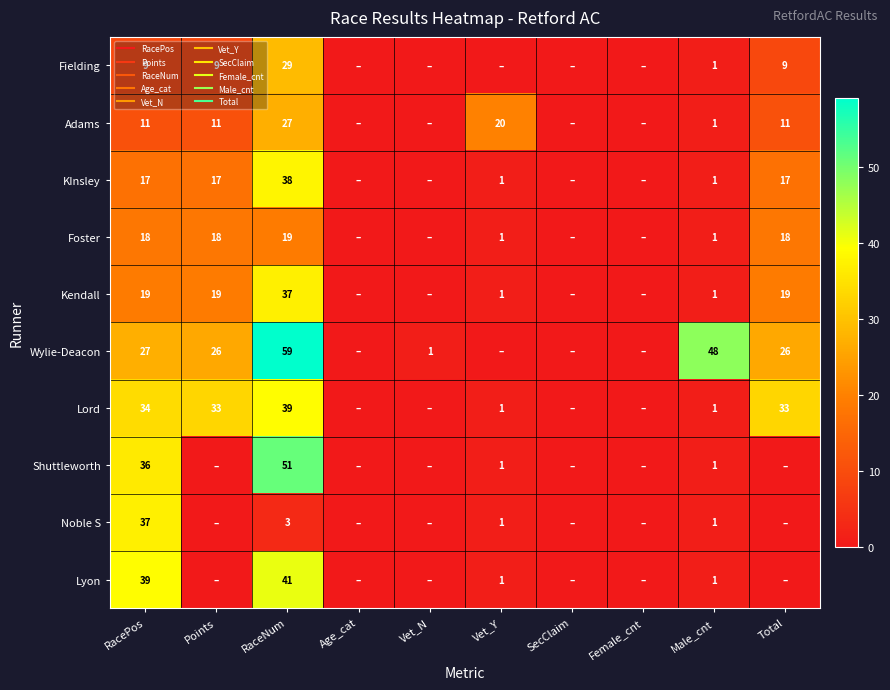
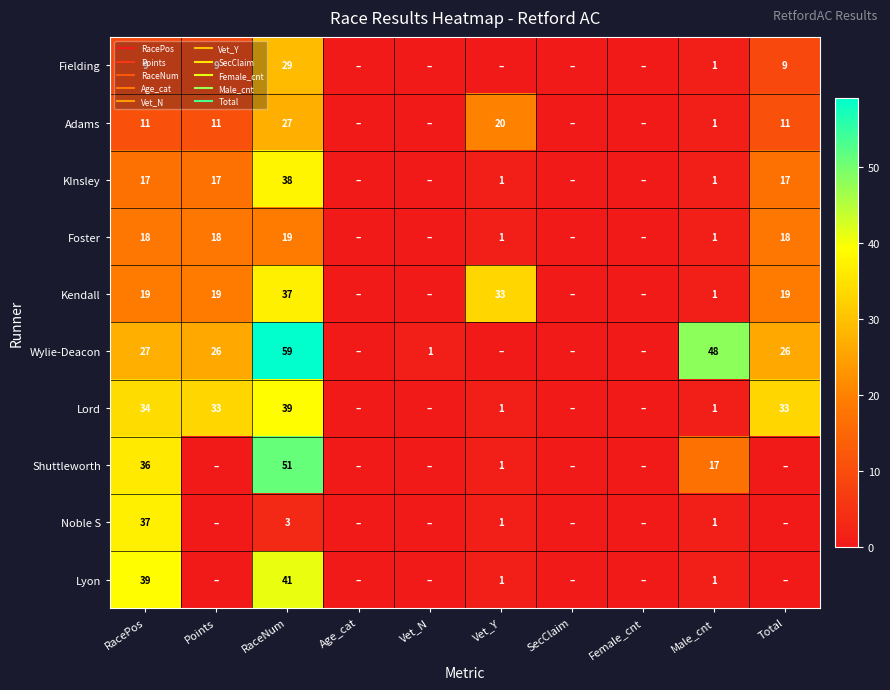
  {
    "Fielding": {
      "RaceNum": 29,
      "Male_cnt": 1,
      "Total": 9
    },
    "Adams": {
      "RacePos": 11,
      "Points": 11,
      "RaceNum": 27,
      "Vet_Y": 20,
      "Male_cnt": 1,
      "Total": 11
    },
    "KInsley": {
      "RacePos": 17,
      "Points": 17,
      "RaceNum": 38,
      "Vet_Y": 1,
      "Male_cnt": 1,
      "Total": 17
    },
    "Foster": {
      "RacePos": 18,
      "Points": 18,
      "RaceNum": 19,
      "Vet_Y": 1,
      "Male_cnt": 1,
      "Total": 18
    },
    "Kendall": {
      "RacePos": 19,
      "Points": 19,
      "RaceNum": 37,
-     "Vet_Y": 1,
+     "Vet_Y": 33,
      "Male_cnt": 1,
      "Total": 19
    },
    "Wylie-Deacon": {
      "RacePos": 27,
      "Points": 26,
      "RaceNum": 59,
      "Vet_N": 1,
      "Male_cnt": 48,
      "Total": 26
    },
    "Lord": {
      "RacePos": 34,
      "Points": 33,
      "RaceNum": 39,
      "Vet_Y": 1,
      "Male_cnt": 1,
      "Total": 33
    },
    "Shuttleworth": {
      "RacePos": 36,
      "RaceNum": 51,
      "Vet_Y": 1,
-     "Male_cnt": 1
+     "Male_cnt": 17
    },
    "Noble S": {
      "RacePos": 37,
      "RaceNum": 3,
      "Vet_Y": 1,
      "Male_cnt": 1
    },
    "Lyon": {
      "RacePos": 39,
      "RaceNum": 41,
      "Vet_Y": 1,
      "Male_cnt": 1
    }
  }
